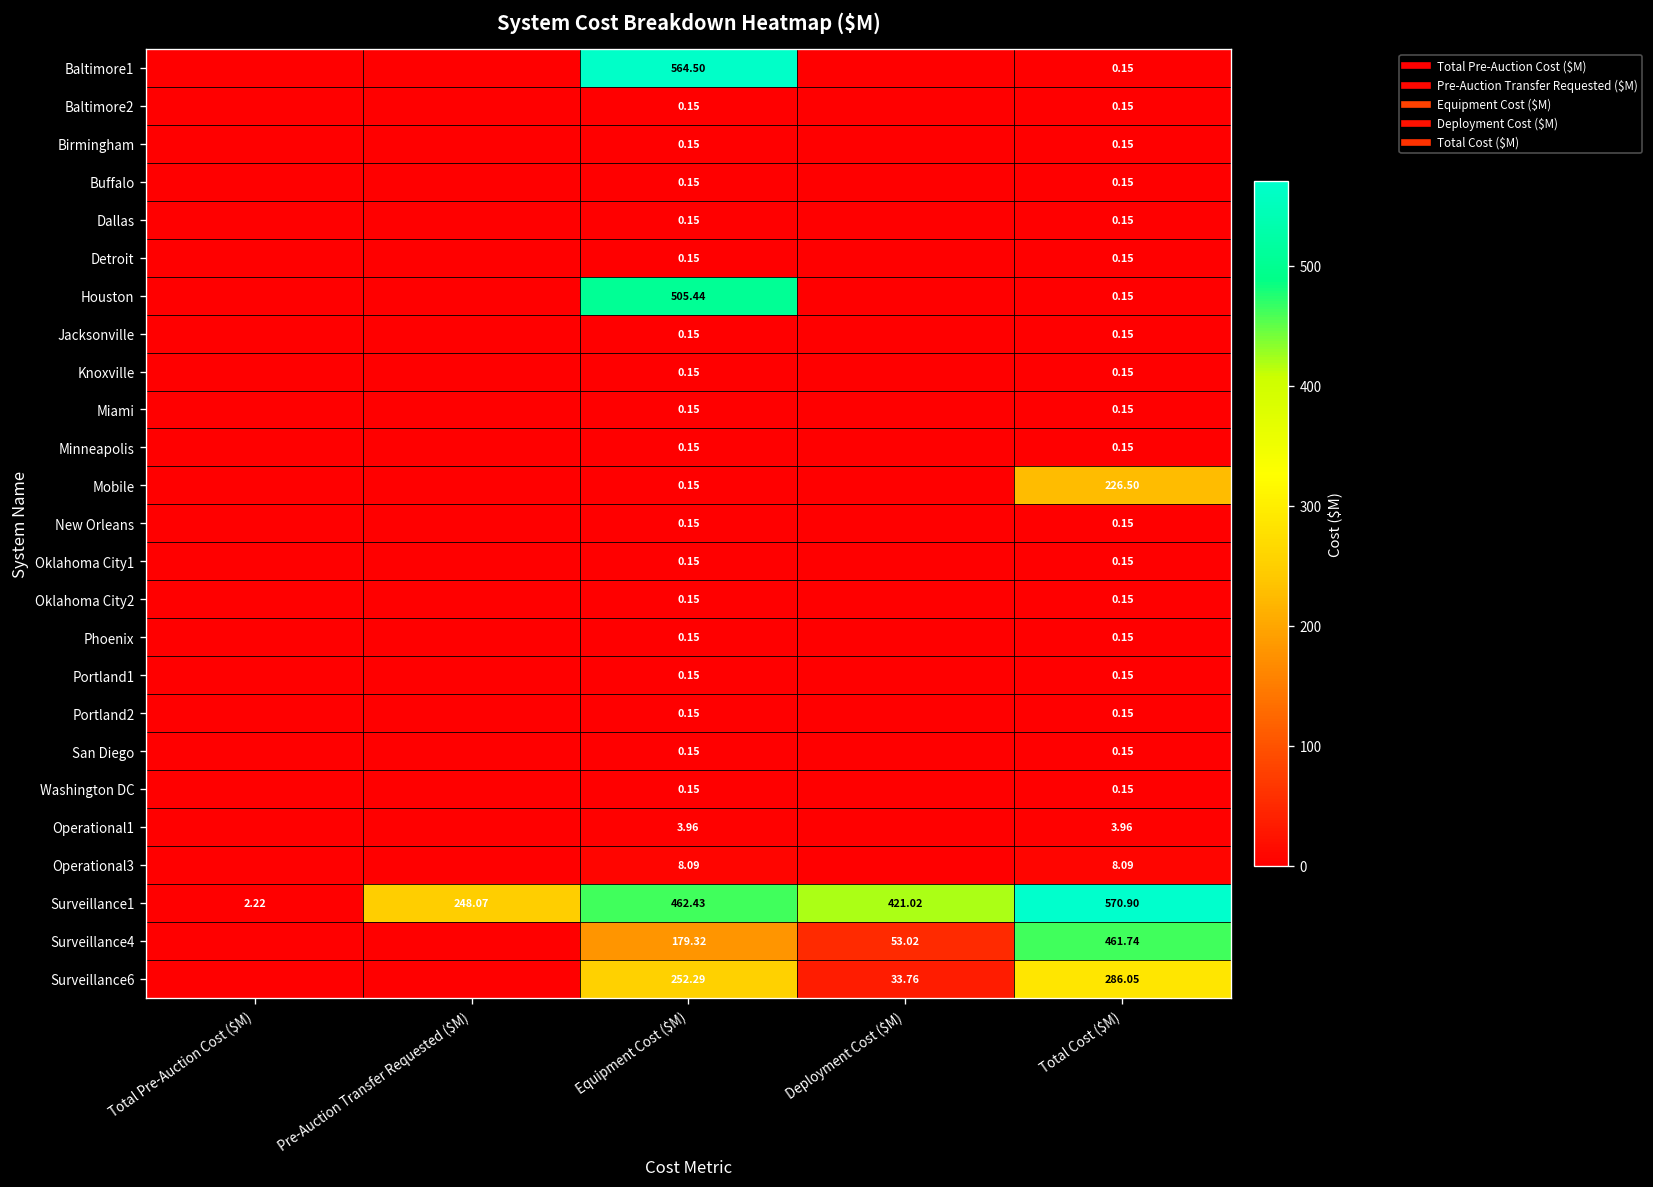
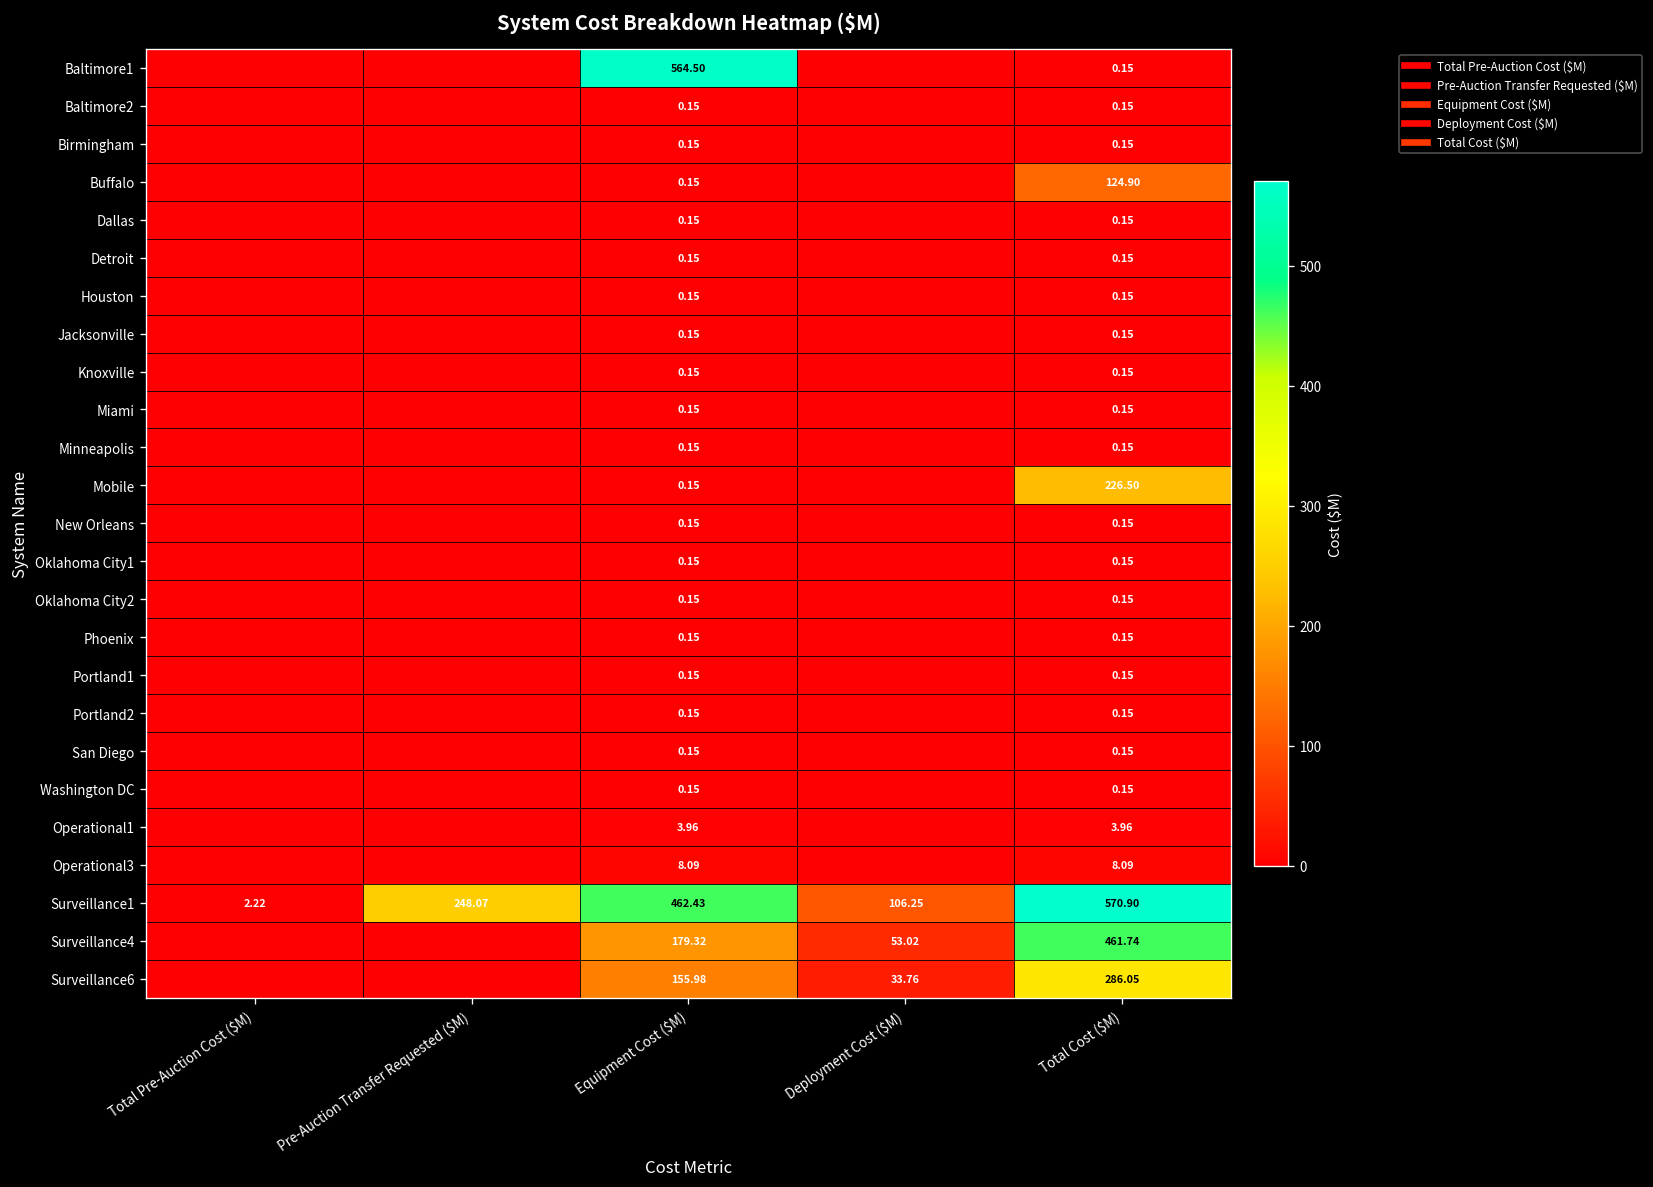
  {
    "Baltimore1": {
      "Equipment Cost ($M)": 564.50,
      "Total Cost ($M)": 0.15
    },
    "Baltimore2": {
      "Equipment Cost ($M)": 0.15,
      "Total Cost ($M)": 0.15
    },
    "Birmingham": {
      "Equipment Cost ($M)": 0.15,
      "Total Cost ($M)": 0.15
    },
    "Buffalo": {
      "Equipment Cost ($M)": 0.15,
-     "Total Cost ($M)": 0.15
+     "Total Cost ($M)": 124.90
    },
    "Dallas": {
      "Equipment Cost ($M)": 0.15,
      "Total Cost ($M)": 0.15
    },
    "Detroit": {
      "Equipment Cost ($M)": 0.15,
      "Total Cost ($M)": 0.15
    },
    "Houston": {
-     "Equipment Cost ($M)": 505.44,
+     "Equipment Cost ($M)": 0.15,
      "Total Cost ($M)": 0.15
    },
    "Jacksonville": {
      "Equipment Cost ($M)": 0.15,
      "Total Cost ($M)": 0.15
    },
    "Knoxville": {
      "Equipment Cost ($M)": 0.15,
      "Total Cost ($M)": 0.15
    },
    "Miami": {
      "Equipment Cost ($M)": 0.15,
      "Total Cost ($M)": 0.15
    },
    "Minneapolis": {
      "Equipment Cost ($M)": 0.15,
      "Total Cost ($M)": 0.15
    },
    "Mobile": {
      "Equipment Cost ($M)": 0.15,
      "Total Cost ($M)": 226.50
    },
    "New Orleans": {
      "Equipment Cost ($M)": 0.15,
      "Total Cost ($M)": 0.15
    },
    "Oklahoma City1": {
      "Equipment Cost ($M)": 0.15,
      "Total Cost ($M)": 0.15
    },
    "Oklahoma City2": {
      "Equipment Cost ($M)": 0.15,
      "Total Cost ($M)": 0.15
    },
    "Phoenix": {
      "Equipment Cost ($M)": 0.15,
      "Total Cost ($M)": 0.15
    },
    "Portland1": {
      "Equipment Cost ($M)": 0.15,
      "Total Cost ($M)": 0.15
    },
    "Portland2": {
      "Equipment Cost ($M)": 0.15,
      "Total Cost ($M)": 0.15
    },
    "San Diego": {
      "Equipment Cost ($M)": 0.15,
      "Total Cost ($M)": 0.15
    },
    "Washington DC": {
      "Equipment Cost ($M)": 0.15,
      "Total Cost ($M)": 0.15
    },
    "Operational1": {
      "Equipment Cost ($M)": 3.96,
      "Total Cost ($M)": 3.96
    },
    "Operational3": {
      "Equipment Cost ($M)": 8.09,
      "Total Cost ($M)": 8.09
    },
    "Surveillance1": {
      "Total Pre-Auction Cost ($M)": 2.22,
      "Pre-Auction Transfer Requested ($M)": 248.07,
      "Equipment Cost ($M)": 462.43,
-     "Deployment Cost ($M)": 421.02,
+     "Deployment Cost ($M)": 106.25,
      "Total Cost ($M)": 570.90
    },
    "Surveillance4": {
      "Equipment Cost ($M)": 179.32,
      "Deployment Cost ($M)": 53.02,
      "Total Cost ($M)": 461.74
    },
    "Surveillance6": {
-     "Equipment Cost ($M)": 252.29,
+     "Equipment Cost ($M)": 155.98,
      "Deployment Cost ($M)": 33.76,
      "Total Cost ($M)": 286.05
    }
  }
